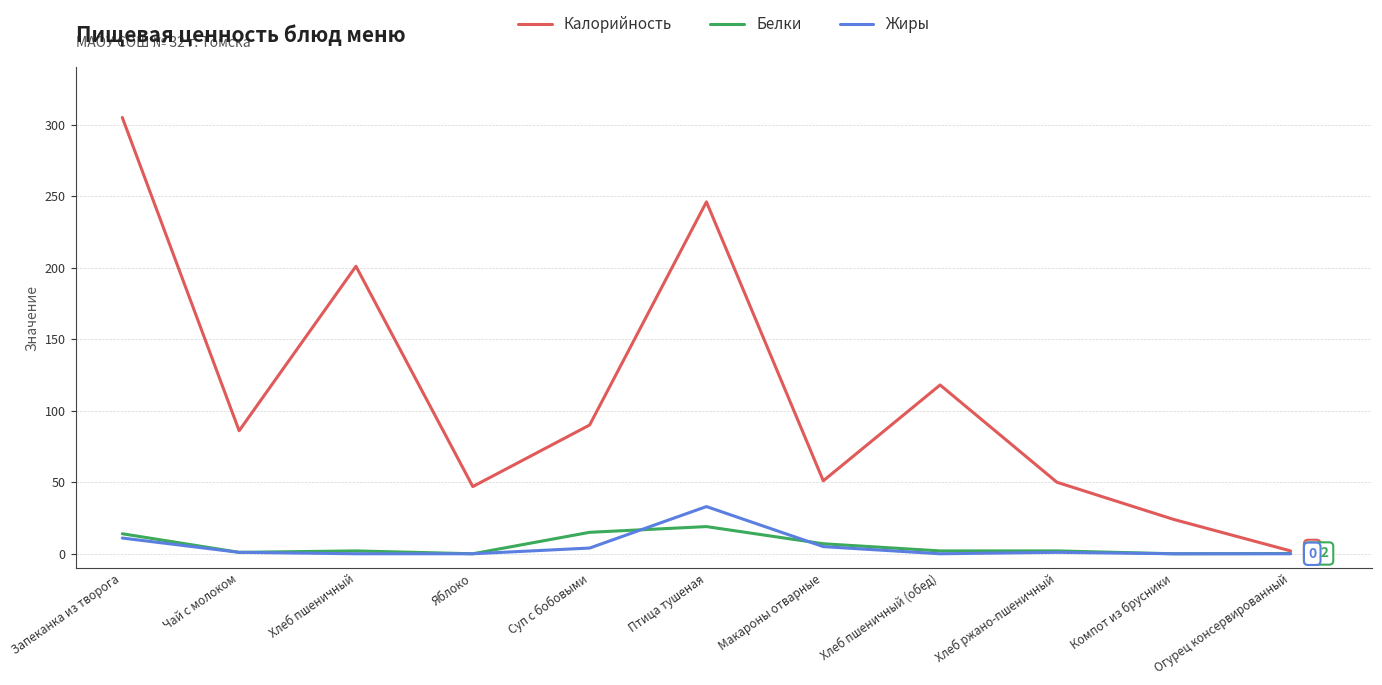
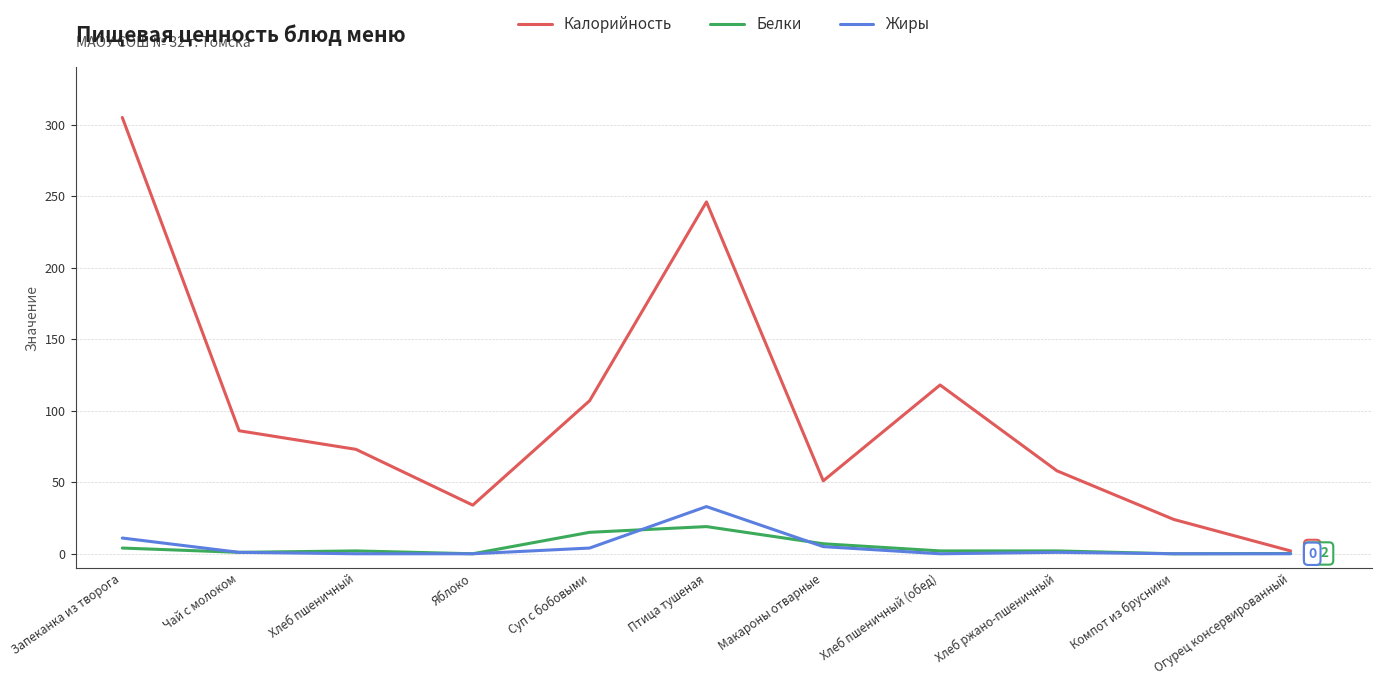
  {
    "Калорийность": {
      "Запеканка из творога": 305,
      "Чай с молоком": 86,
-     "Хлеб пшеничный": 201,
-     "Яблоко": 47,
-     "Суп с бобовыми": 90,
+     "Хлеб пшеничный": 73,
+     "Яблоко": 34,
+     "Суп с бобовыми": 107,
      "Птица тушеная": 246,
      "Макароны отварные": 51,
      "Хлеб пшеничный (обед)": 118,
-     "Хлеб ржано-пшеничный": 50,
+     "Хлеб ржано-пшеничный": 58,
      "Компот из брусники": 24
    },
    "Белки": {
-     "Запеканка из творога": 14,
+     "Запеканка из творога": 4,
      "Хлеб пшеничный": 2,
      "Суп с бобовыми": 15,
      "Птица тушеная": 19,
      "Макароны отварные": 7,
      "Хлеб пшеничный (обед)": 2
    },
    "Жиры": {
      "Запеканка из творога": 11,
      "Хлеб пшеничный": 0,
      "Суп с бобовыми": 4,
      "Птица тушеная": 33,
      "Макароны отварные": 5,
      "Хлеб пшеничный (обед)": 0
    }
  }
